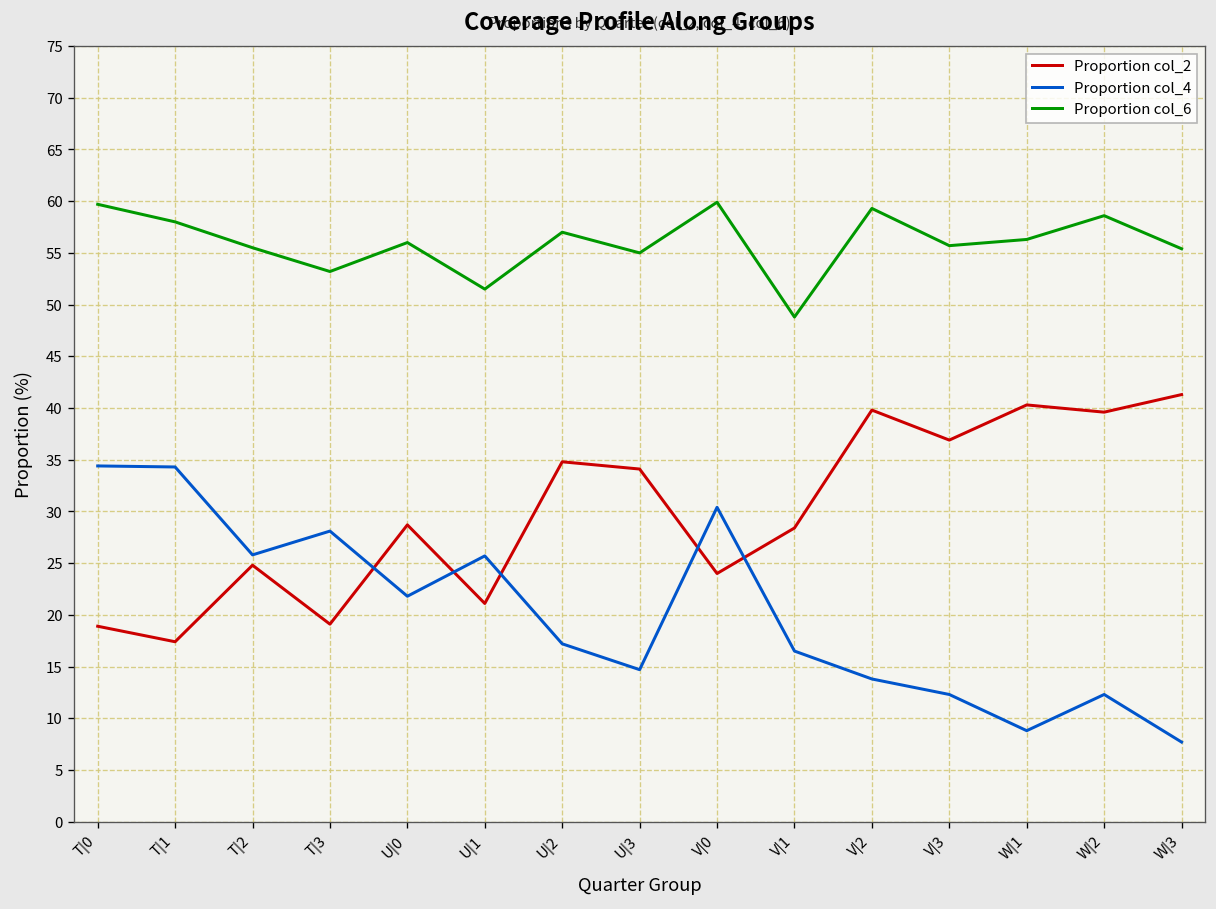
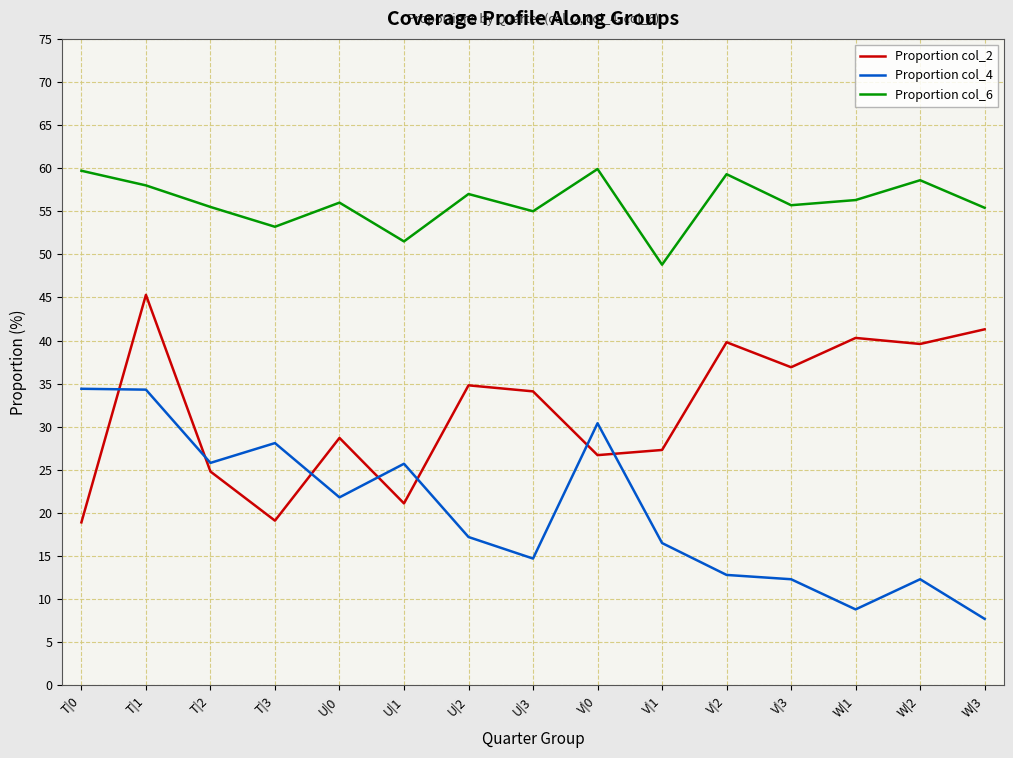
  {
    "Proportion col_2": {
      "T|0": 19,
-     "T|1": 17,
+     "T|1": 45,
      "T|2": 25,
      "T|3": 19,
      "U|0": 29,
      "U|1": 21,
      "U|2": 35,
      "U|3": 34,
-     "V|0": 24,
-     "V|1": 28,
+     "V|0": 27,
+     "V|1": 27,
      "V|2": 40,
      "V|3": 37,
      "W|1": 40,
      "W|2": 40,
      "W|3": 41
    },
    "Proportion col_4": {
      "T|0": 34,
      "T|1": 34,
      "T|2": 26,
      "T|3": 28,
      "U|0": 22,
      "U|1": 26,
      "U|2": 17,
      "U|3": 15,
      "V|0": 30,
      "V|1": 17,
-     "V|2": 14,
+     "V|2": 13,
      "V|3": 12,
      "W|1": 9,
      "W|2": 12,
      "W|3": 8
    },
    "Proportion col_6": {
      "T|0": 60,
      "T|1": 58,
      "T|2": 56,
      "T|3": 53,
      "U|0": 56,
      "U|1": 52,
      "U|2": 57,
      "U|3": 55,
      "V|0": 60,
      "V|1": 49,
      "V|2": 59,
      "V|3": 56,
      "W|1": 56,
      "W|2": 59,
      "W|3": 55
    }
  }
